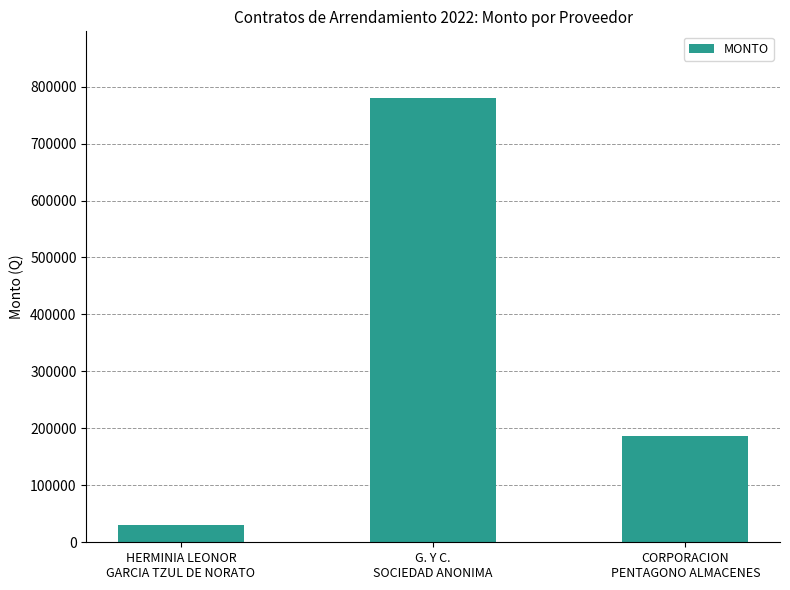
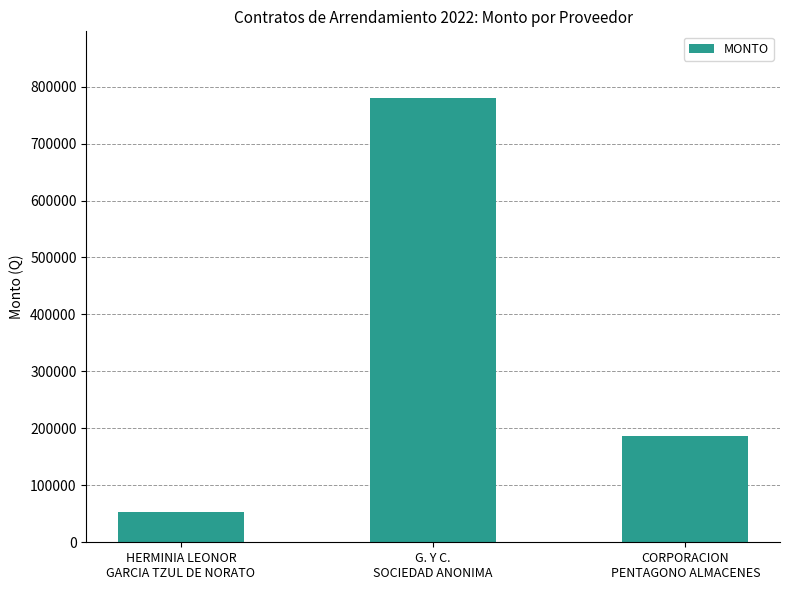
  {
-   "HERMINIA LEONOR GARCIA TZUL DE NORATO": 30000,
+   "HERMINIA LEONOR GARCIA TZUL DE NORATO": 50000,
    "G. Y C. SOCIEDAD ANONIMA": 780000,
    "CORPORACION PENTAGONO ALMACENES": 190000
  }
